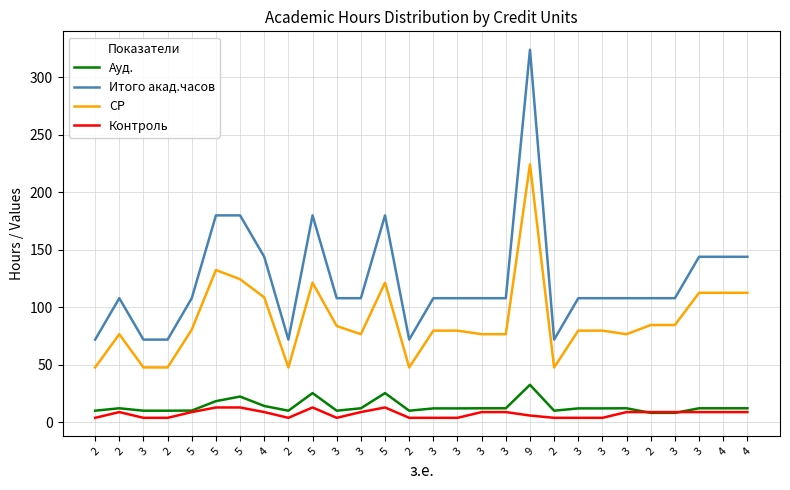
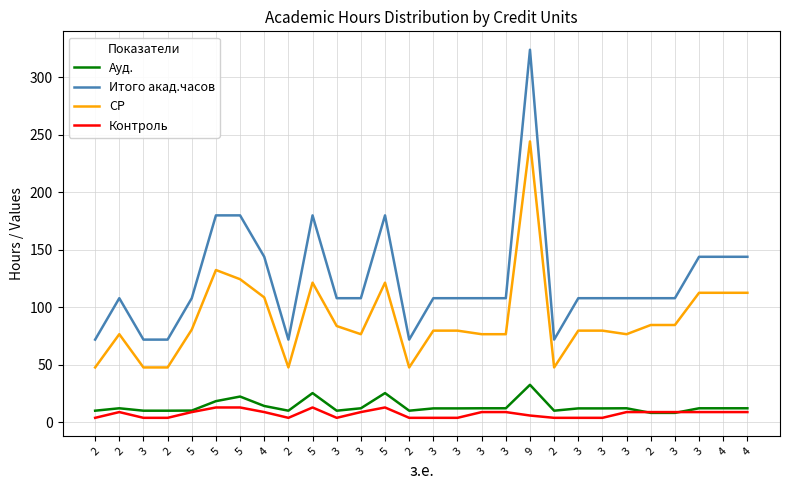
  {
    "Ауд.": {
      "9": 33
    },
    "Итого акад.часов": {
      "9": 324
    },
    "СР": {
-     "9": 224
+     "9": 244
    },
    "Контроль": {
      "9": 6
    }
  }
